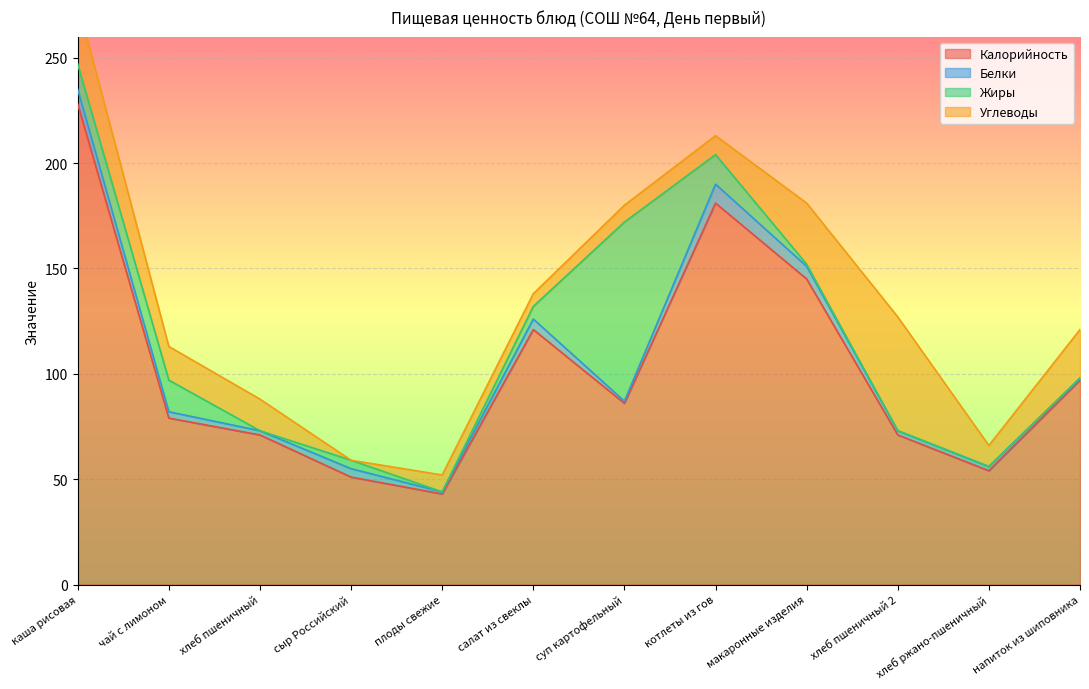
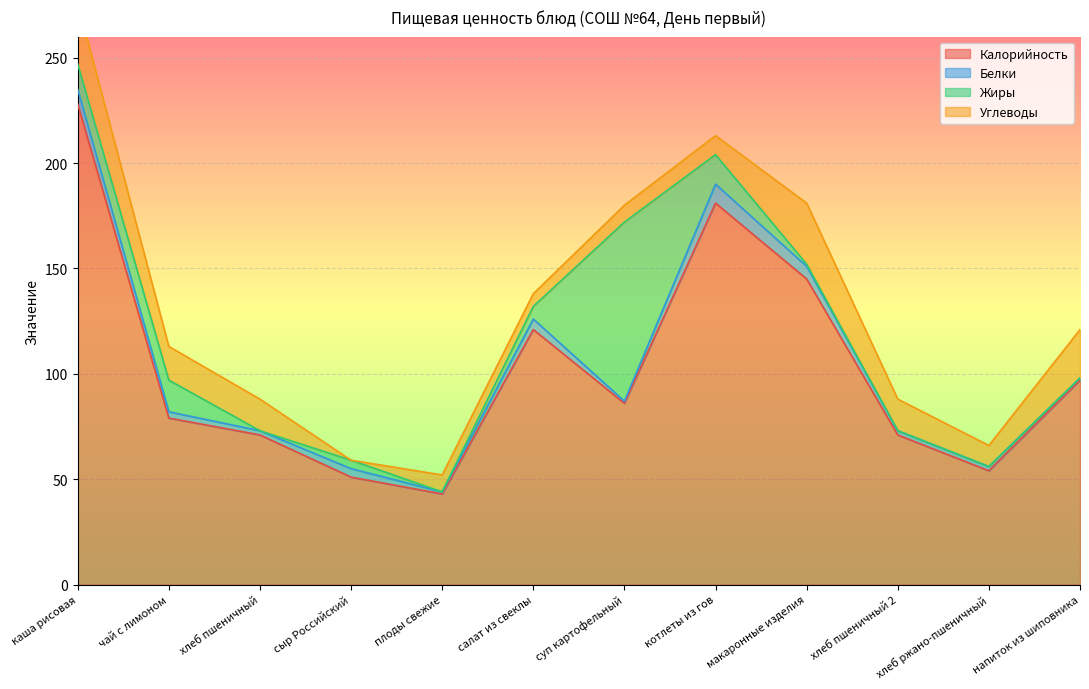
  {
    "Калорийность": {
      "каша рисовая": 228,
      "чай с лимоном": 79,
      "хлеб пшеничный": 71,
      "сыр Российский": 51,
      "салат из свеклы": 121,
      "котлеты из гов": 181,
      "макаронные изделия": 145,
      "хлеб пшеничный 2": 71,
      "хлеб ржано-пшеничный": 54
    },
    "Белки": {
      "каша рисовая": 7,
      "чай с лимоном": 3,
      "сыр Российский": 4,
      "салат из свеклы": 5,
      "котлеты из гов": 9
    },
    "Жиры": {
      "каша рисовая": 12,
      "чай с лимоном": 15,
      "салат из свеклы": 6,
      "суп картофельный": 85,
      "котлеты из гов": 14
    },
    "Углеводы": {
      "чай с лимоном": 16,
      "хлеб пшеничный": 15,
      "плоды свежие": 8,
      "салат из свеклы": 6,
      "суп картофельный": 8,
      "котлеты из гов": 9,
      "макаронные изделия": 29,
-     "хлеб пшеничный 2": 54,
+     "хлеб пшеничный 2": 15,
      "хлеб ржано-пшеничный": 10,
      "напиток из шиповника": 23
    }
  }
